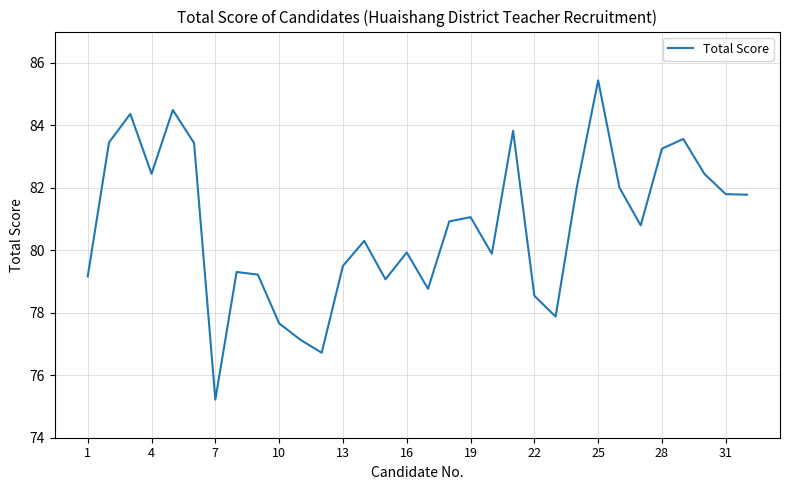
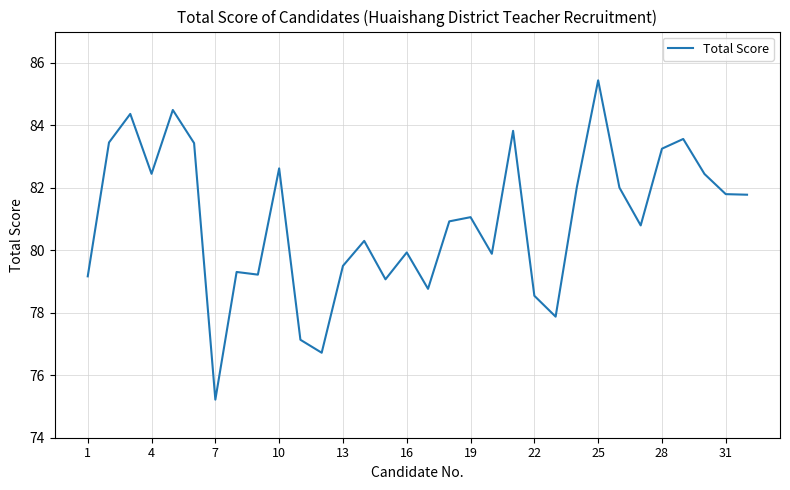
  {
    "1": 79.2,
    "4": 82.4,
    "7": 75.2,
-   "10": 77.7,
+   "10": 82.6,
    "13": 79.5,
    "16": 79.9,
    "19": 81.1,
    "22": 78.5,
    "25": 85.4,
    "28": 83.3,
    "31": 81.8
  }
